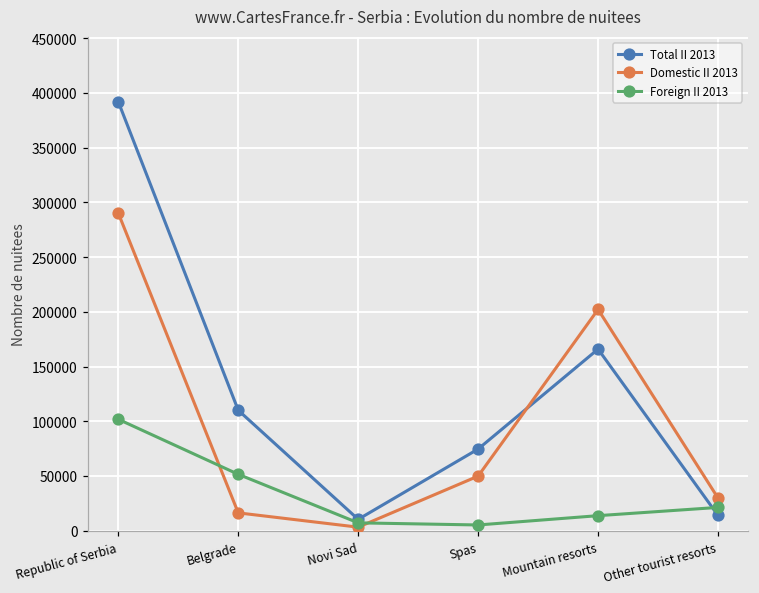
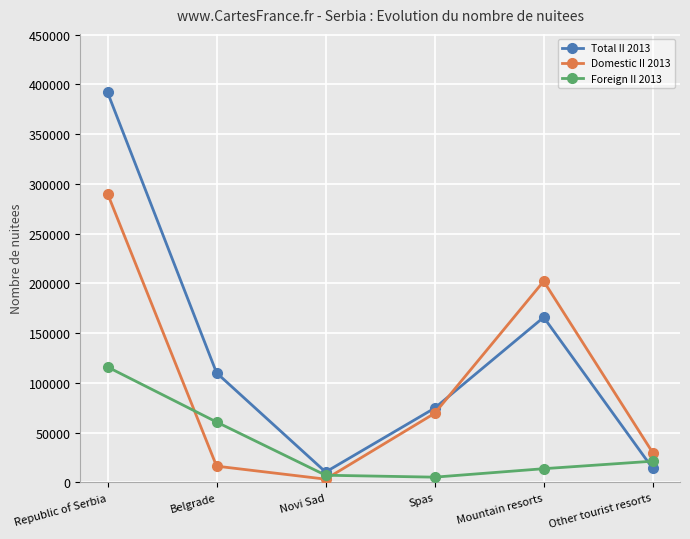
  {
    "Total II 2013": {
      "Republic of Serbia": 390000,
      "Belgrade": 110000,
      "Novi Sad": 10000,
      "Spas": 70000,
      "Mountain resorts": 170000,
      "Other tourist resorts": 10000
    },
    "Domestic II 2013": {
      "Republic of Serbia": 290000,
      "Belgrade": 20000,
      "Novi Sad": 0,
-     "Spas": 50000,
+     "Spas": 70000,
      "Mountain resorts": 200000,
      "Other tourist resorts": 30000
    },
    "Foreign II 2013": {
-     "Republic of Serbia": 100000,
-     "Belgrade": 50000,
+     "Republic of Serbia": 120000,
+     "Belgrade": 60000,
      "Novi Sad": 10000,
      "Spas": 10000,
      "Mountain resorts": 10000,
      "Other tourist resorts": 20000
    }
  }
